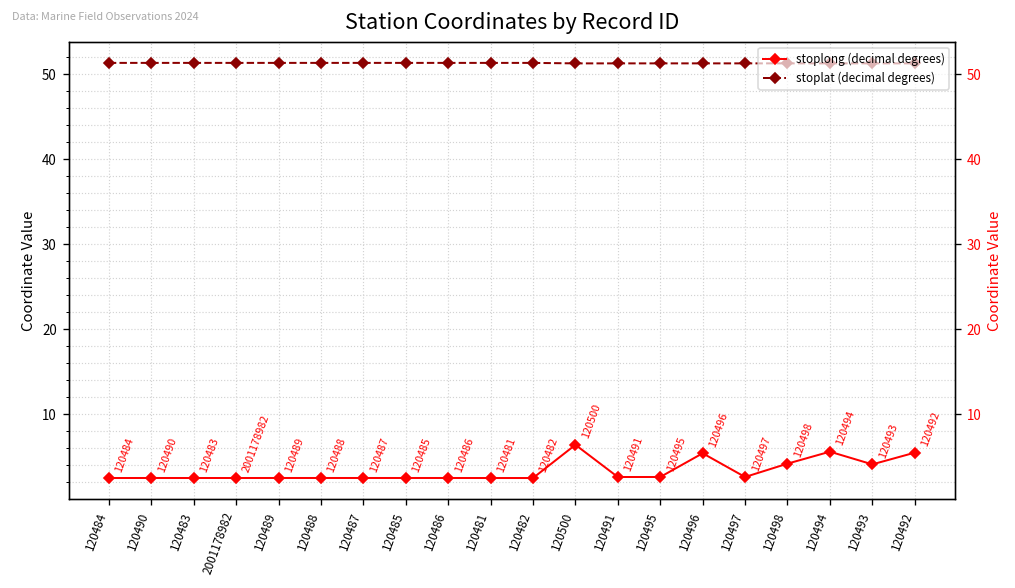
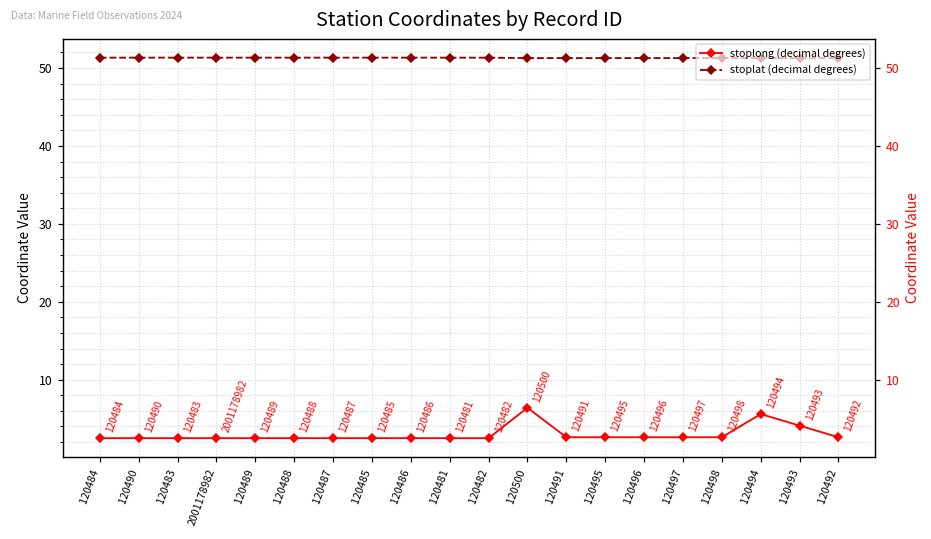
  {
    "stoplong (decimal degrees)": {
-     "120496": 5,
-     "120498": 4,
-     "120492": 5
+     "120496": 3,
+     "120498": 3,
+     "120492": 3
    },
    "stoplat (decimal degrees)": {
      "120484": 51,
      "120490": 51,
      "120483": 51,
      "2001178982": 51,
      "120489": 51,
      "120488": 51,
      "120487": 51,
      "120485": 51,
      "120486": 51,
      "120481": 51,
      "120482": 51,
      "120500": 51,
      "120491": 51,
      "120495": 51,
      "120496": 51,
      "120497": 51
    }
  }
